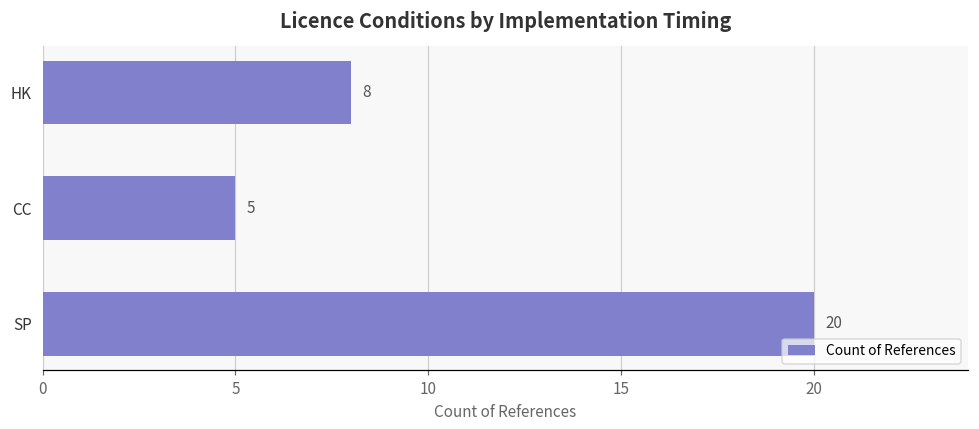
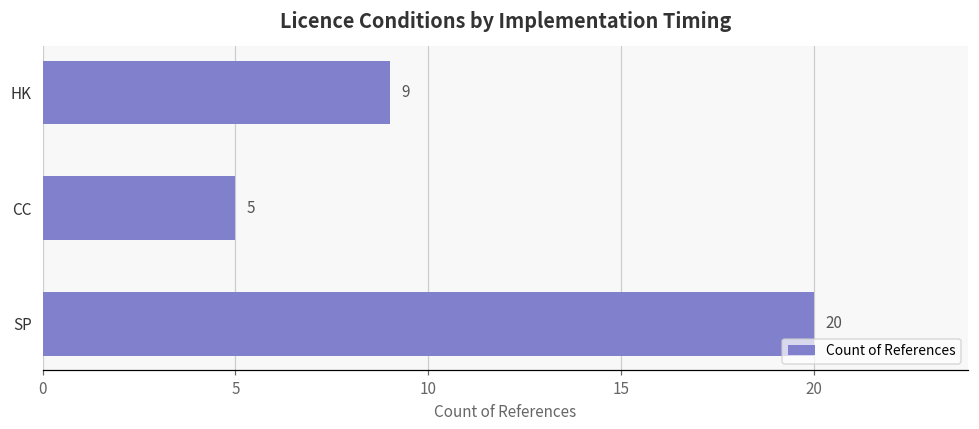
  {
-   "HK": 8,
+   "HK": 9,
    "CC": 5,
    "SP": 20
  }
